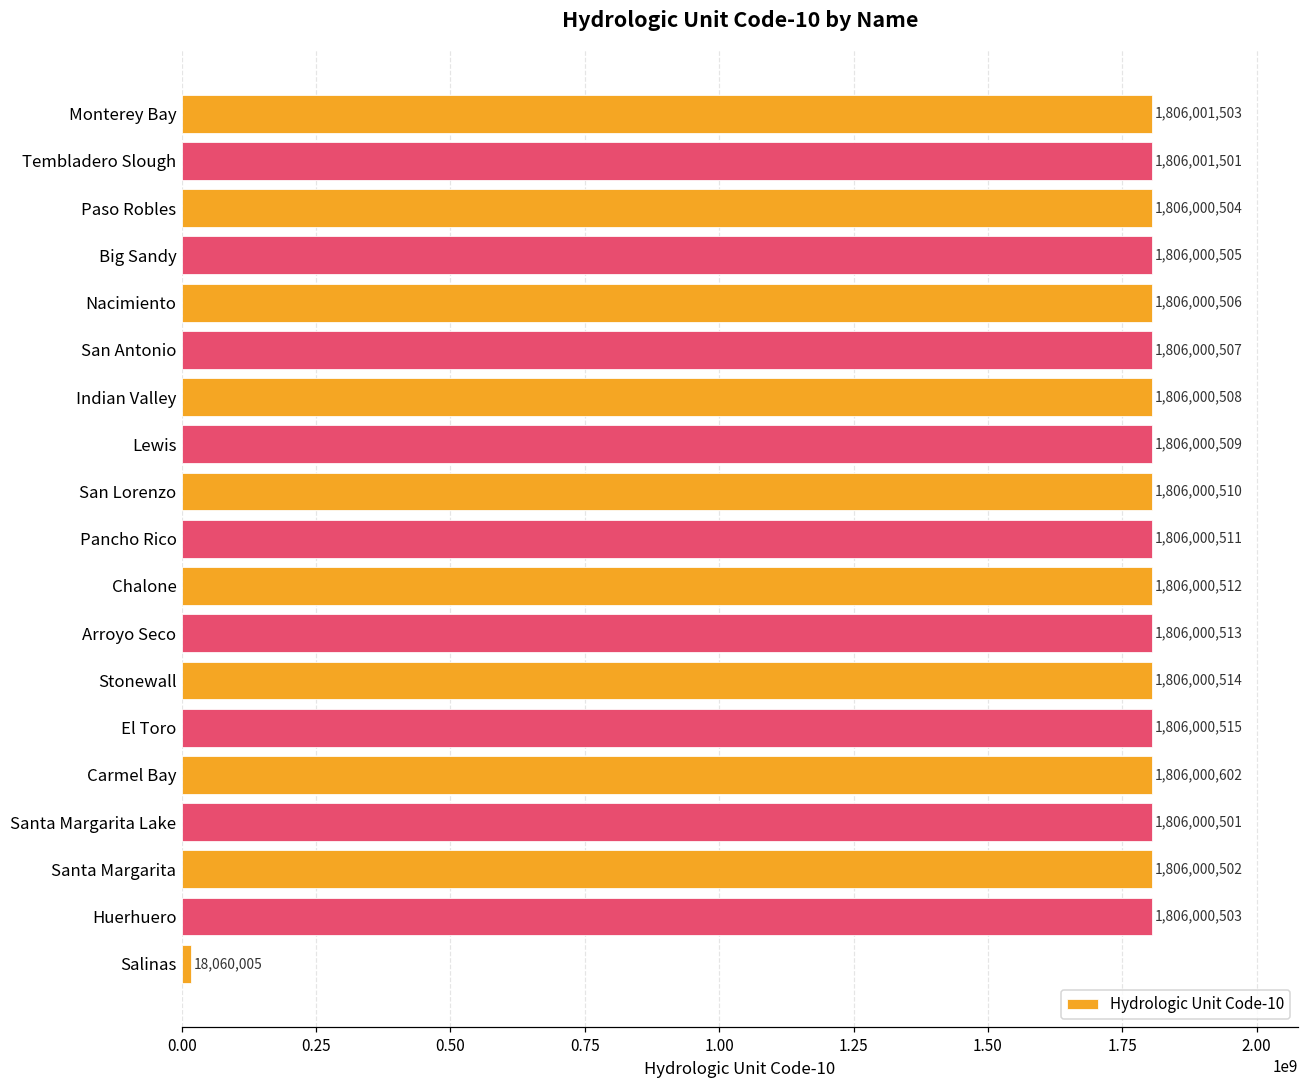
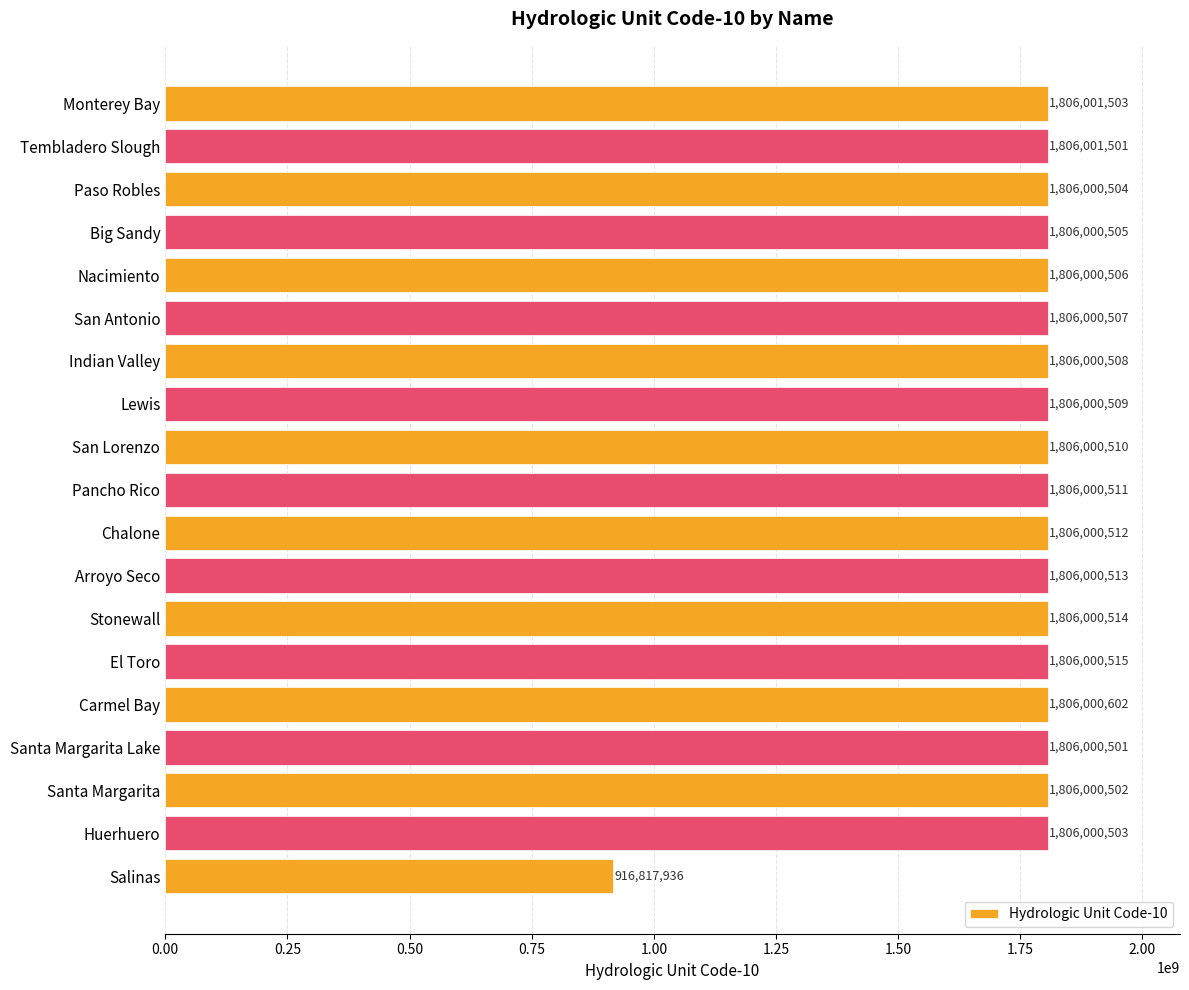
  {
    "Monterey Bay": "1,806,001,503",
    "Tembladero Slough": "1,806,001,501",
    "Paso Robles": "1,806,000,504",
    "Big Sandy": "1,806,000,505",
    "Nacimiento": "1,806,000,506",
    "San Antonio": "1,806,000,507",
    "Indian Valley": "1,806,000,508",
    "Lewis": "1,806,000,509",
    "San Lorenzo": "1,806,000,510",
    "Pancho Rico": "1,806,000,511",
    "Chalone": "1,806,000,512",
    "Arroyo Seco": "1,806,000,513",
    "Stonewall": "1,806,000,514",
    "El Toro": "1,806,000,515",
    "Carmel Bay": "1,806,000,602",
    "Santa Margarita Lake": "1,806,000,501",
    "Santa Margarita": "1,806,000,502",
    "Huerhuero": "1,806,000,503",
-   "Salinas": "18,060,005"
+   "Salinas": "916,817,936"
  }
